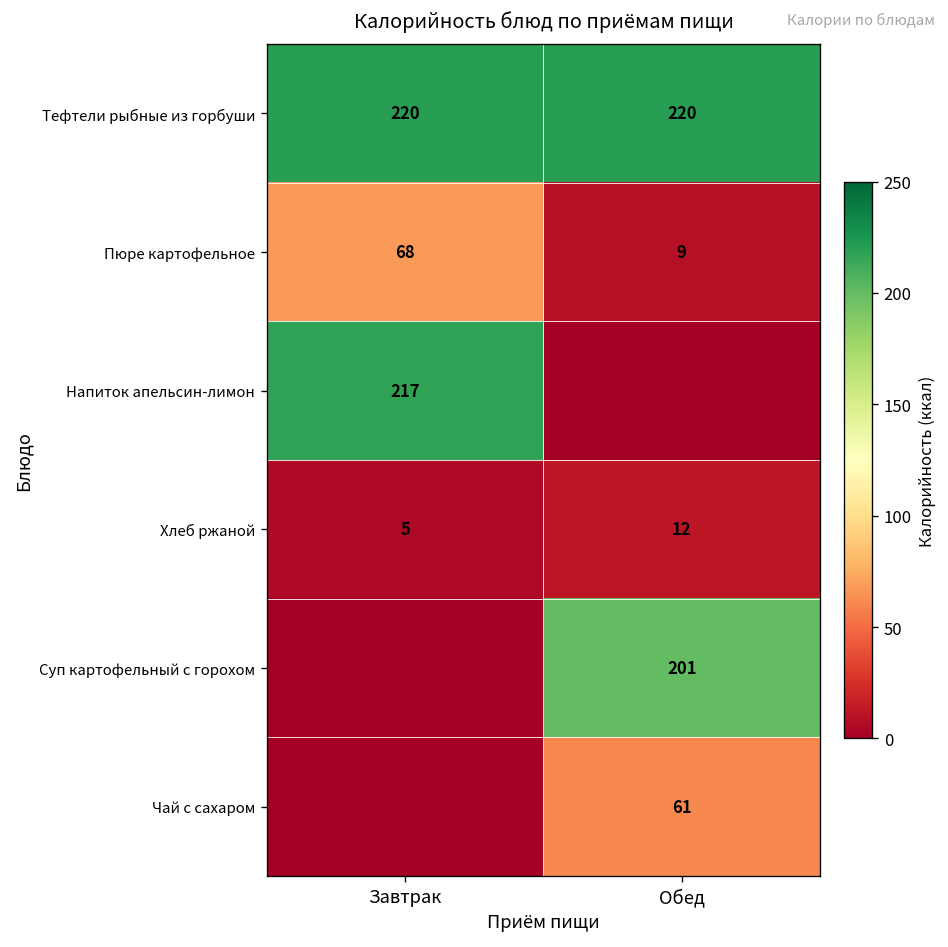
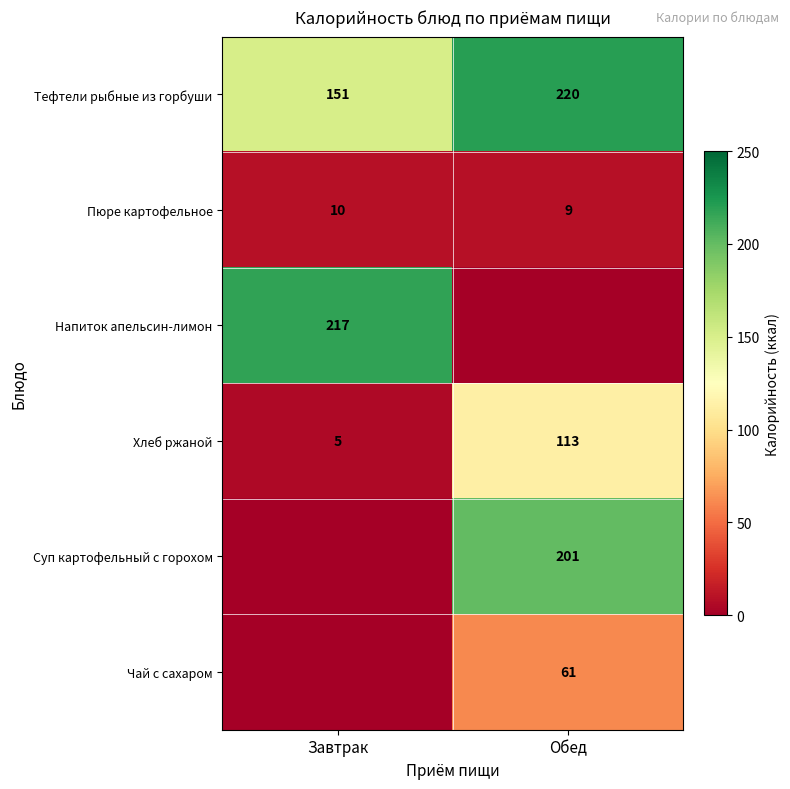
  {
    "Тефтели рыбные из горбуши": {
-     "Завтрак": 220,
+     "Завтрак": 151,
      "Обед": 220
    },
    "Пюре картофельное": {
-     "Завтрак": 68,
+     "Завтрак": 10,
      "Обед": 9
    },
    "Напиток апельсин-лимон": {
      "Завтрак": 217
    },
    "Хлеб ржаной": {
      "Завтрак": 5,
-     "Обед": 12
+     "Обед": 113
    },
    "Суп картофельный с горохом": {
      "Обед": 201
    },
    "Чай с сахаром": {
      "Обед": 61
    }
  }
